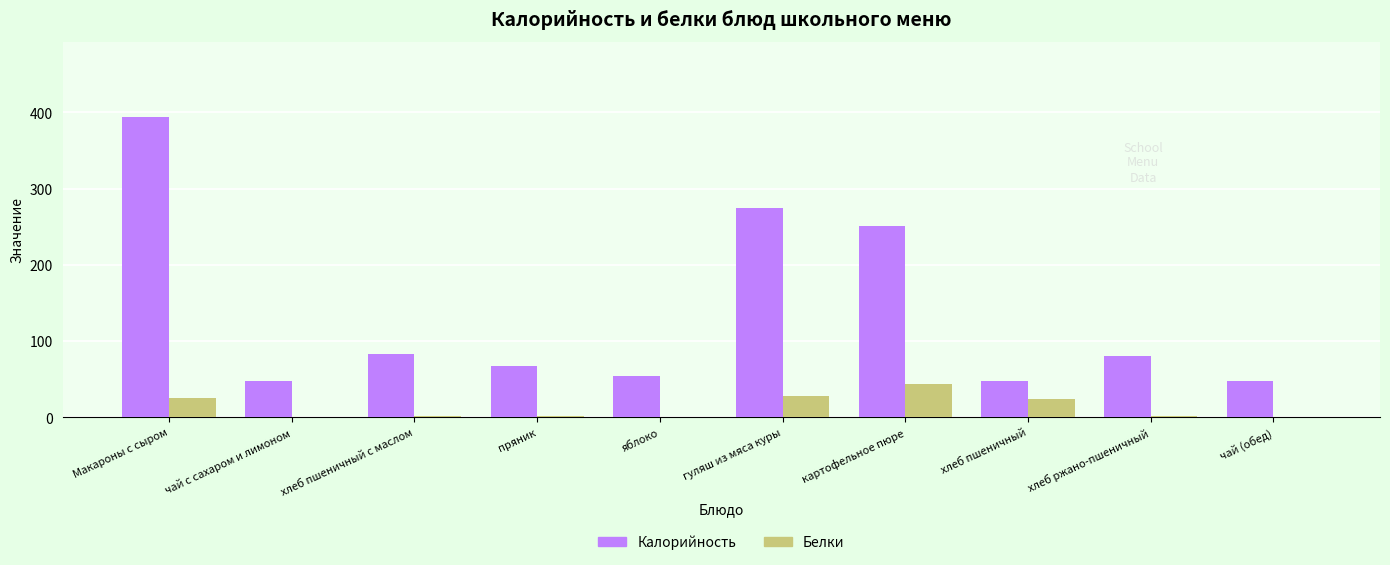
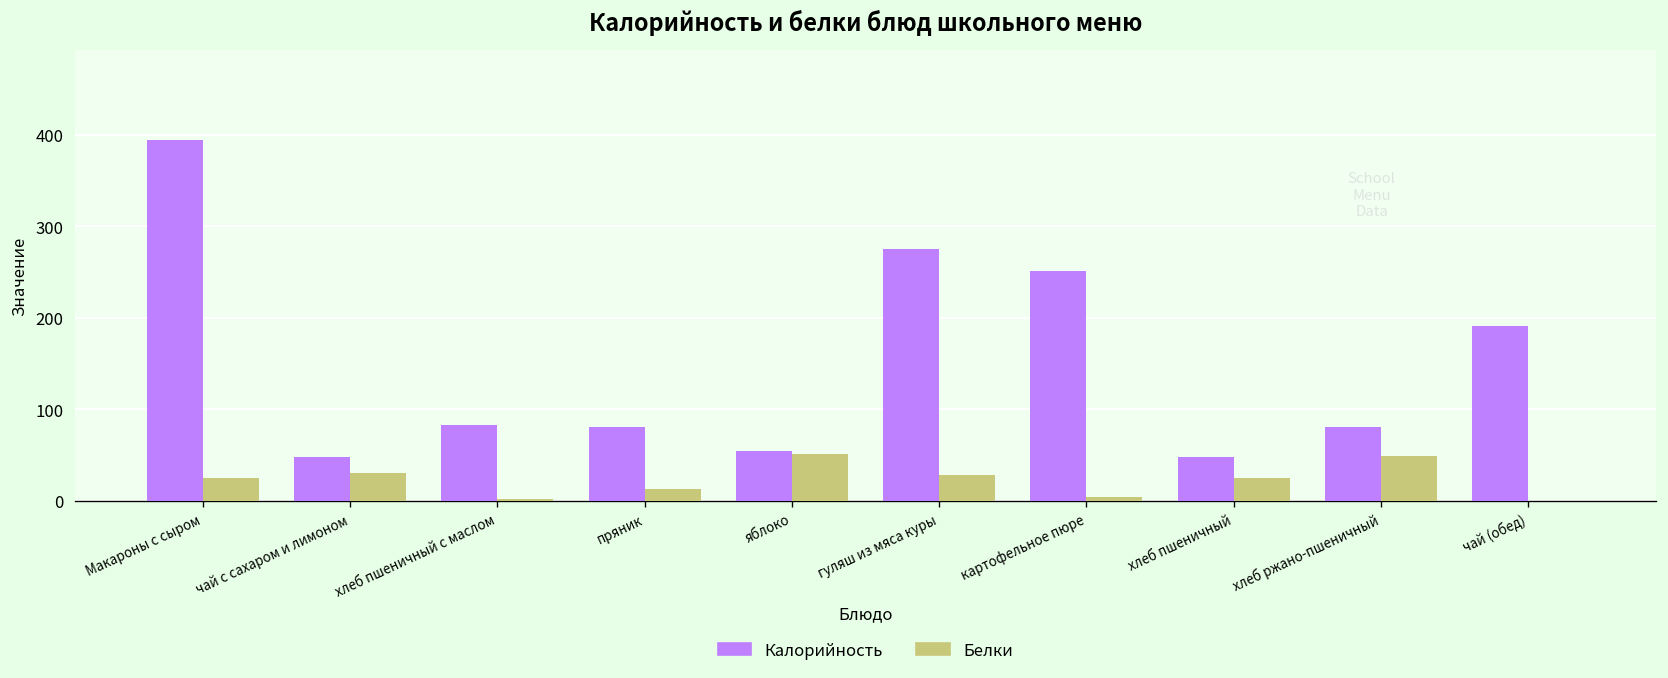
  {
    "Калорийность": {
      "Макароны с сыром": 390,
      "чай с сахаром и лимоном": 50,
      "хлеб пшеничный с маслом": 80,
-     "пряник": 70,
+     "пряник": 80,
      "яблоко": 50,
      "гуляш из мяса куры": 280,
      "картофельное пюре": 250,
      "хлеб пшеничный": 50,
      "хлеб ржано-пшеничный": 80,
-     "чай (обед)": 50
+     "чай (обед)": 190
    },
    "Белки": {
      "Макароны с сыром": 30,
-     "чай с сахаром и лимоном": 0,
-     "пряник": 0,
-     "яблоко": 0,
+     "чай с сахаром и лимоном": 30,
+     "пряник": 10,
+     "яблоко": 50,
      "гуляш из мяса куры": 30,
-     "картофельное пюре": 40,
+     "картофельное пюре": 0,
      "хлеб пшеничный": 20,
-     "хлеб ржано-пшеничный": 0
+     "хлеб ржано-пшеничный": 50
    }
  }
